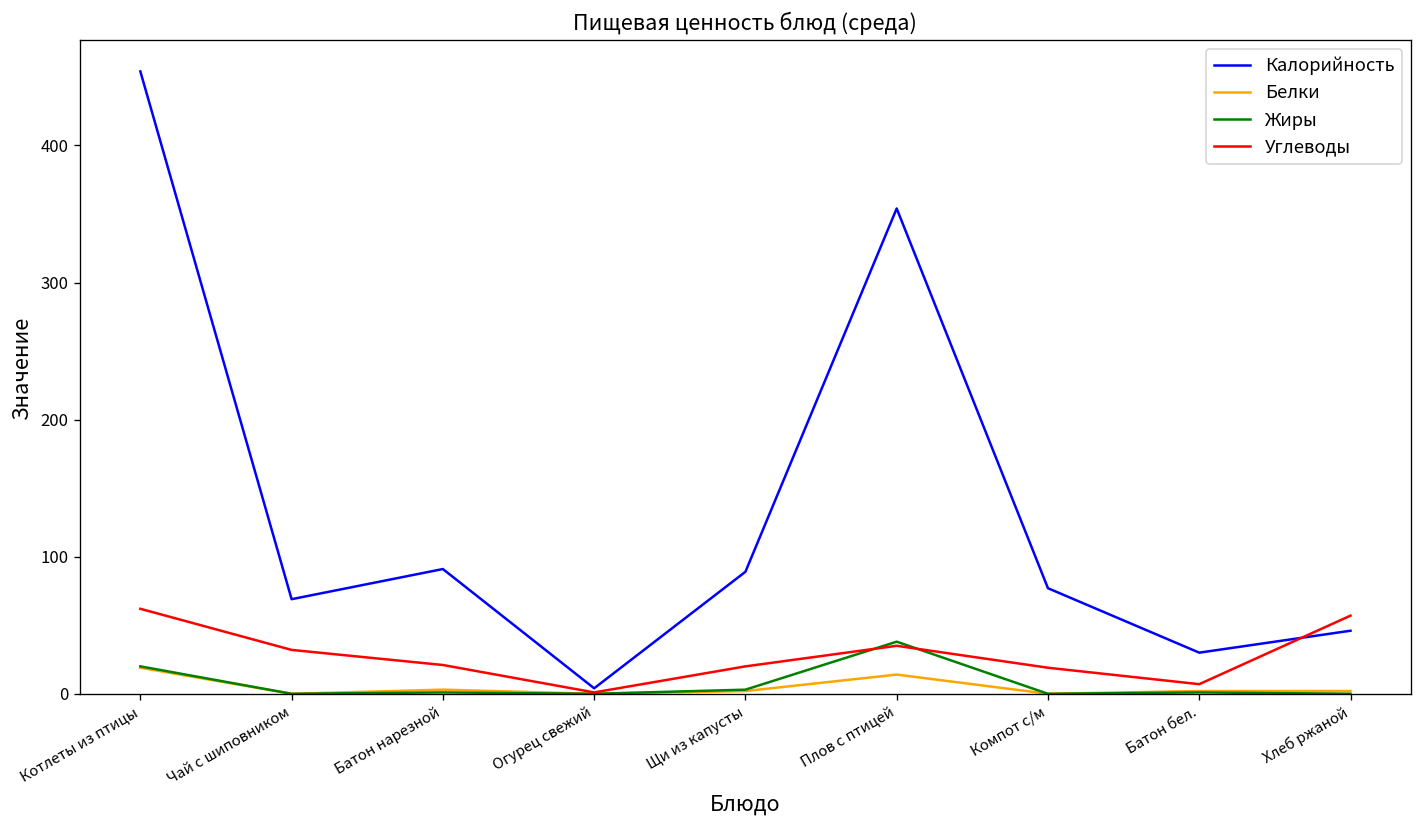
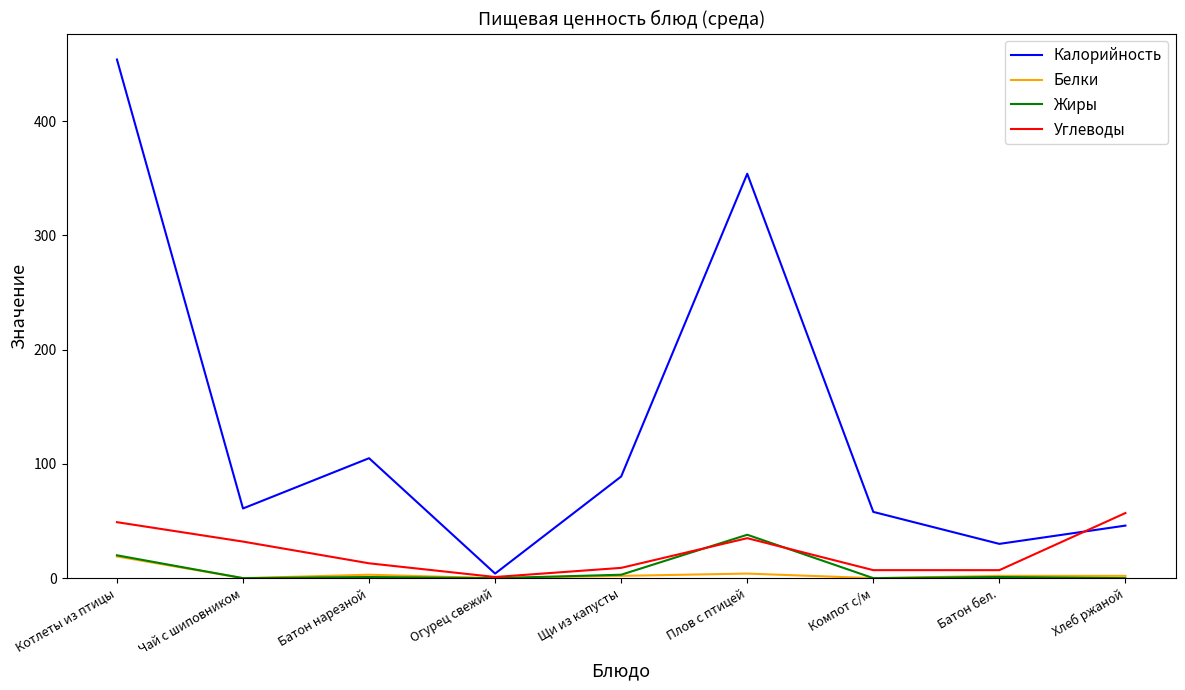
  {
    "Калорийность": {
      "Котлеты из птицы": 454,
-     "Чай с шиповником": 69,
-     "Батон нарезной": 91,
+     "Чай с шиповником": 61,
+     "Батон нарезной": 105,
      "Огурец свежий": 4,
      "Щи из капусты": 89,
      "Плов с птицей": 354,
-     "Компот с/м": 77,
+     "Компот с/м": 58,
      "Батон бел.": 30,
      "Хлеб ржаной": 46
    },
    "Белки": {
-     "Плов с птицей": 14
+     "Плов с птицей": 4
    },
    "Жиры": {
      "Плов с птицей": 38
    },
    "Углеводы": {
-     "Котлеты из птицы": 62,
+     "Котлеты из птицы": 49,
      "Чай с шиповником": 32,
-     "Батон нарезной": 21,
-     "Щи из капусты": 20,
+     "Батон нарезной": 13,
+     "Щи из капусты": 9,
      "Плов с птицей": 35,
-     "Компот с/м": 19,
+     "Компот с/м": 7,
      "Батон бел.": 7,
      "Хлеб ржаной": 57
    }
  }
